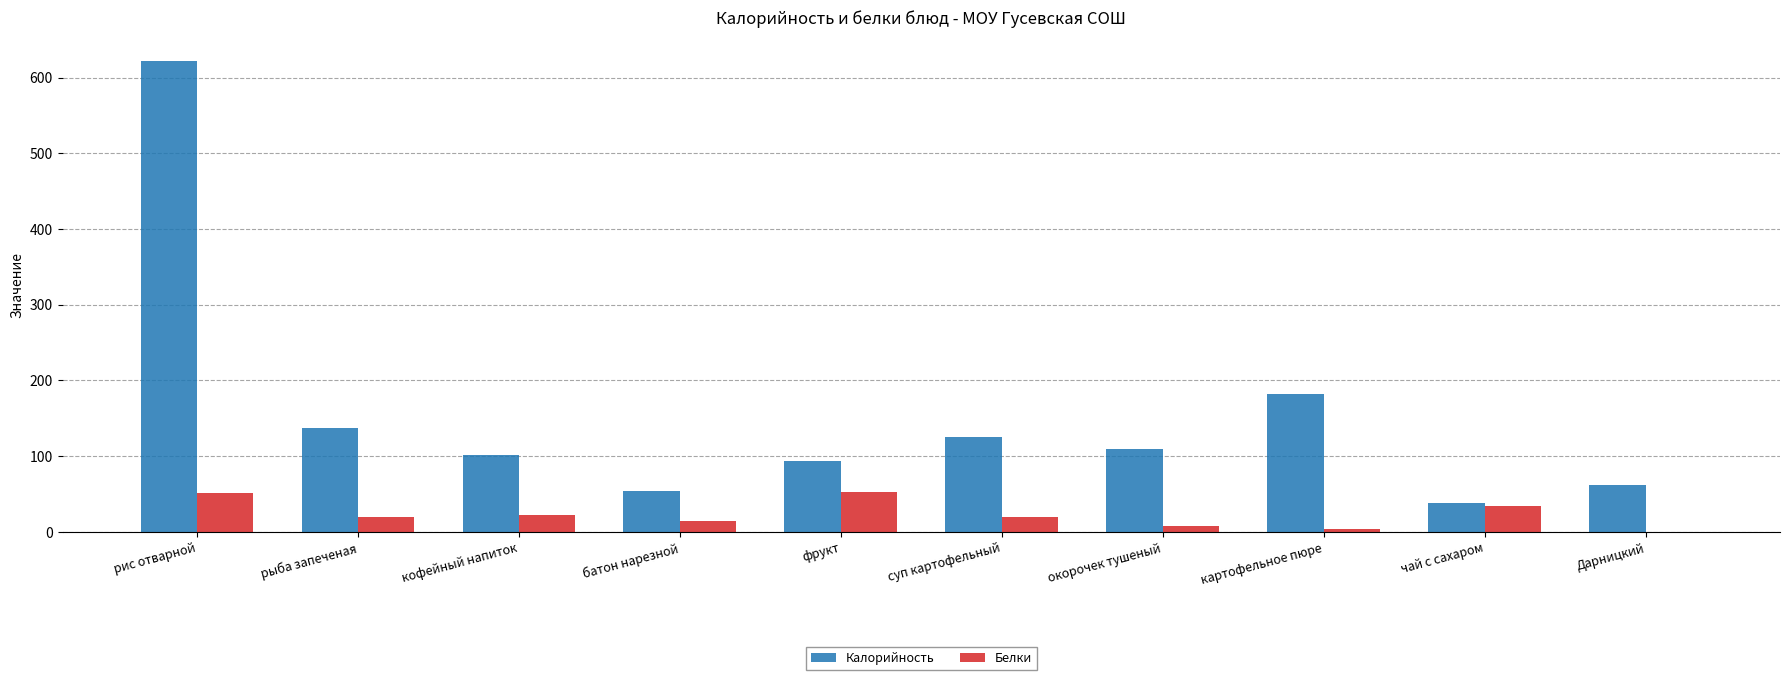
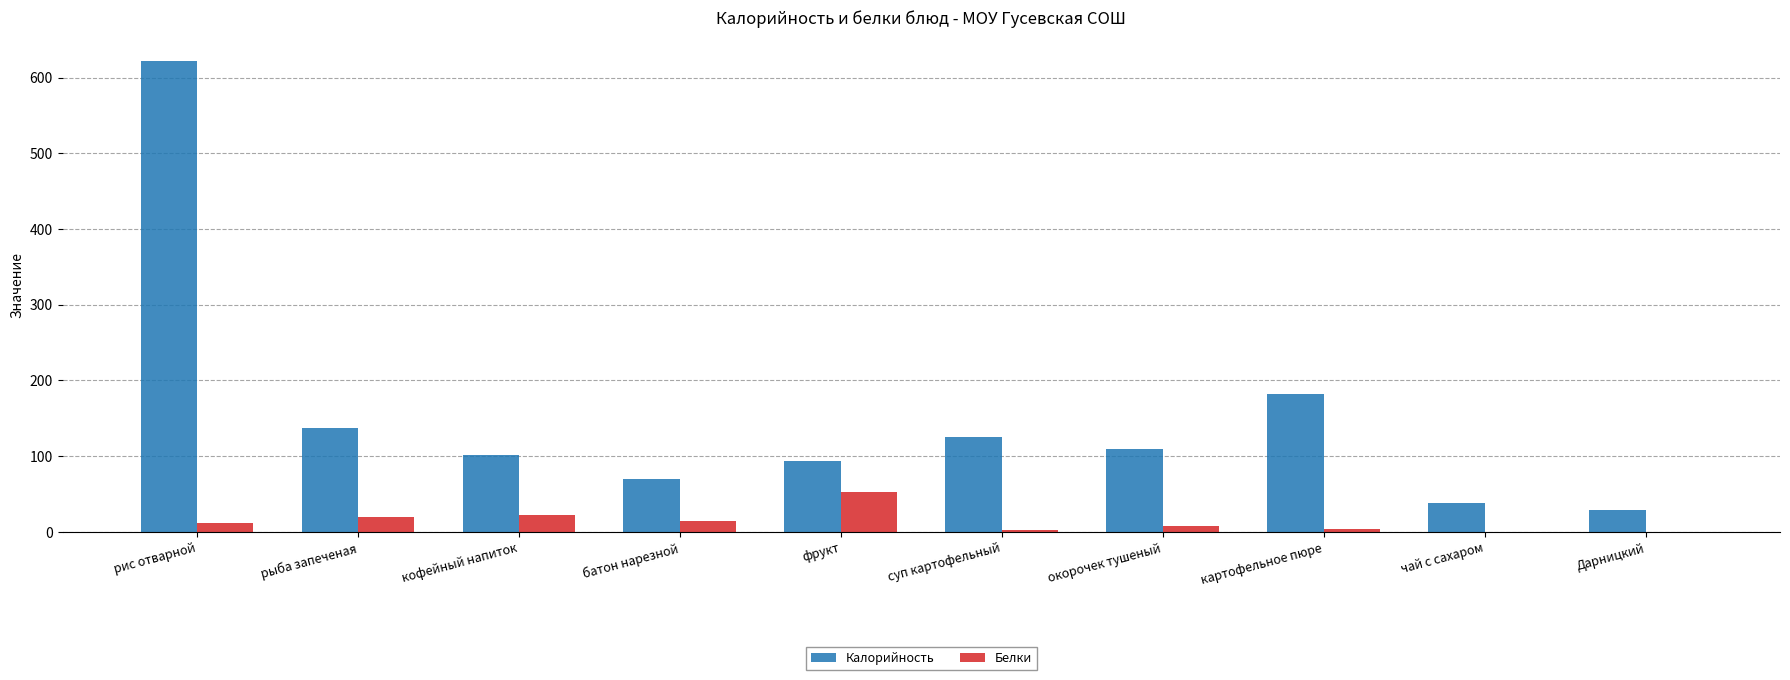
  {
    "Калорийность": {
      "рис отварной": 620,
      "рыба запеченая": 140,
      "кофейный напиток": 100,
-     "батон нарезной": 50,
+     "батон нарезной": 70,
      "фрукт": 90,
      "суп картофельный": 130,
      "окорочек тушеный": 110,
      "картофельное пюре": 180,
      "чай с сахаром": 40,
-     "Дарницкий": 60
+     "Дарницкий": 30
    },
    "Белки": {
-     "рис отварной": 50,
+     "рис отварной": 10,
      "рыба запеченая": 20,
      "кофейный напиток": 20,
      "батон нарезной": 10,
      "фрукт": 50,
-     "суп картофельный": 20,
+     "суп картофельный": 0,
      "окорочек тушеный": 10,
-     "чай с сахаром": 30
+     "чай с сахаром": 0
    }
  }
